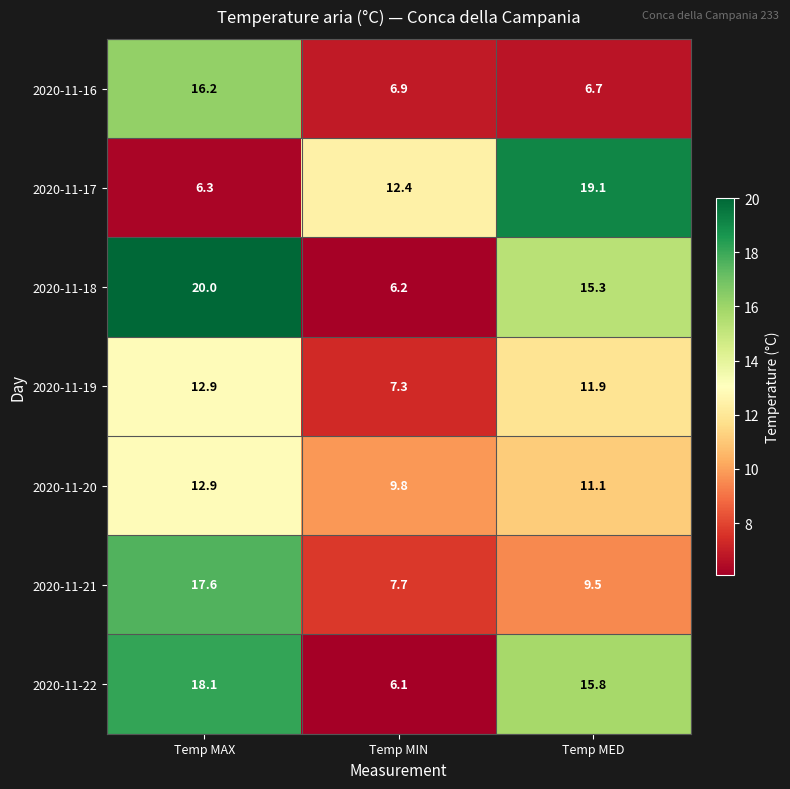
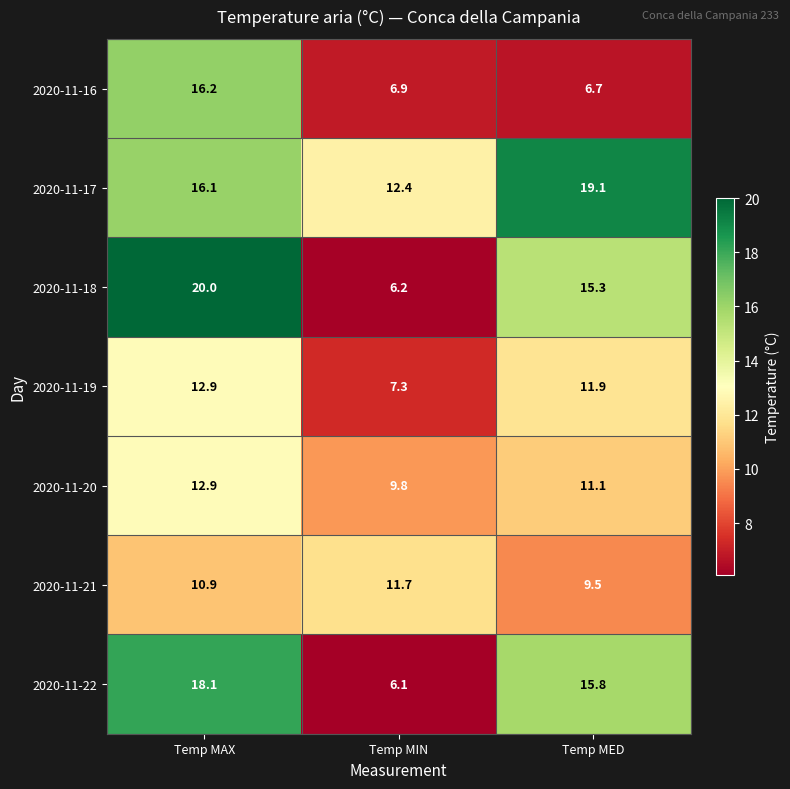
  {
    "2020-11-16": {
      "Temp MAX": 16.2,
      "Temp MIN": 6.9,
      "Temp MED": 6.7
    },
    "2020-11-17": {
-     "Temp MAX": 6.3,
+     "Temp MAX": 16.1,
      "Temp MIN": 12.4,
      "Temp MED": 19.1
    },
    "2020-11-18": {
      "Temp MAX": 20.0,
      "Temp MIN": 6.2,
      "Temp MED": 15.3
    },
    "2020-11-19": {
      "Temp MAX": 12.9,
      "Temp MIN": 7.3,
      "Temp MED": 11.9
    },
    "2020-11-20": {
      "Temp MAX": 12.9,
      "Temp MIN": 9.8,
      "Temp MED": 11.1
    },
    "2020-11-21": {
-     "Temp MAX": 17.6,
-     "Temp MIN": 7.7,
+     "Temp MAX": 10.9,
+     "Temp MIN": 11.7,
      "Temp MED": 9.5
    },
    "2020-11-22": {
      "Temp MAX": 18.1,
      "Temp MIN": 6.1,
      "Temp MED": 15.8
    }
  }
